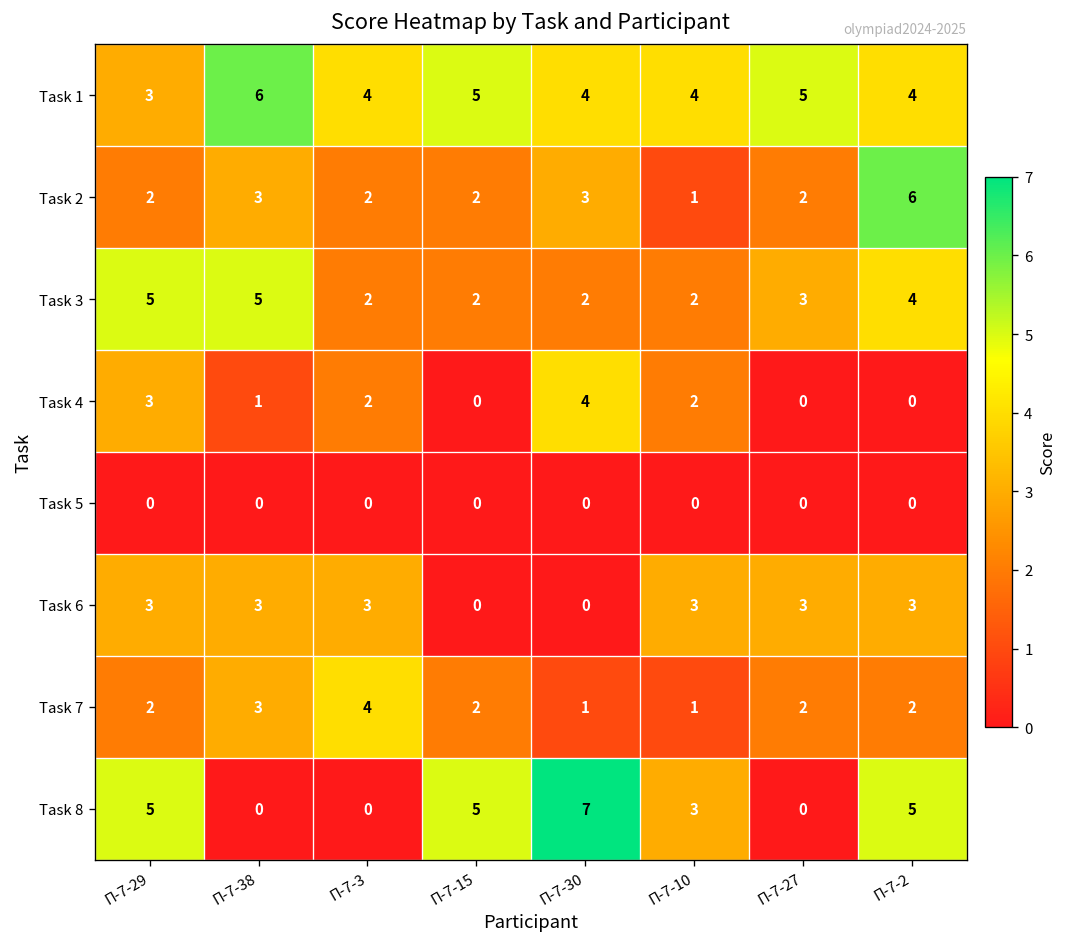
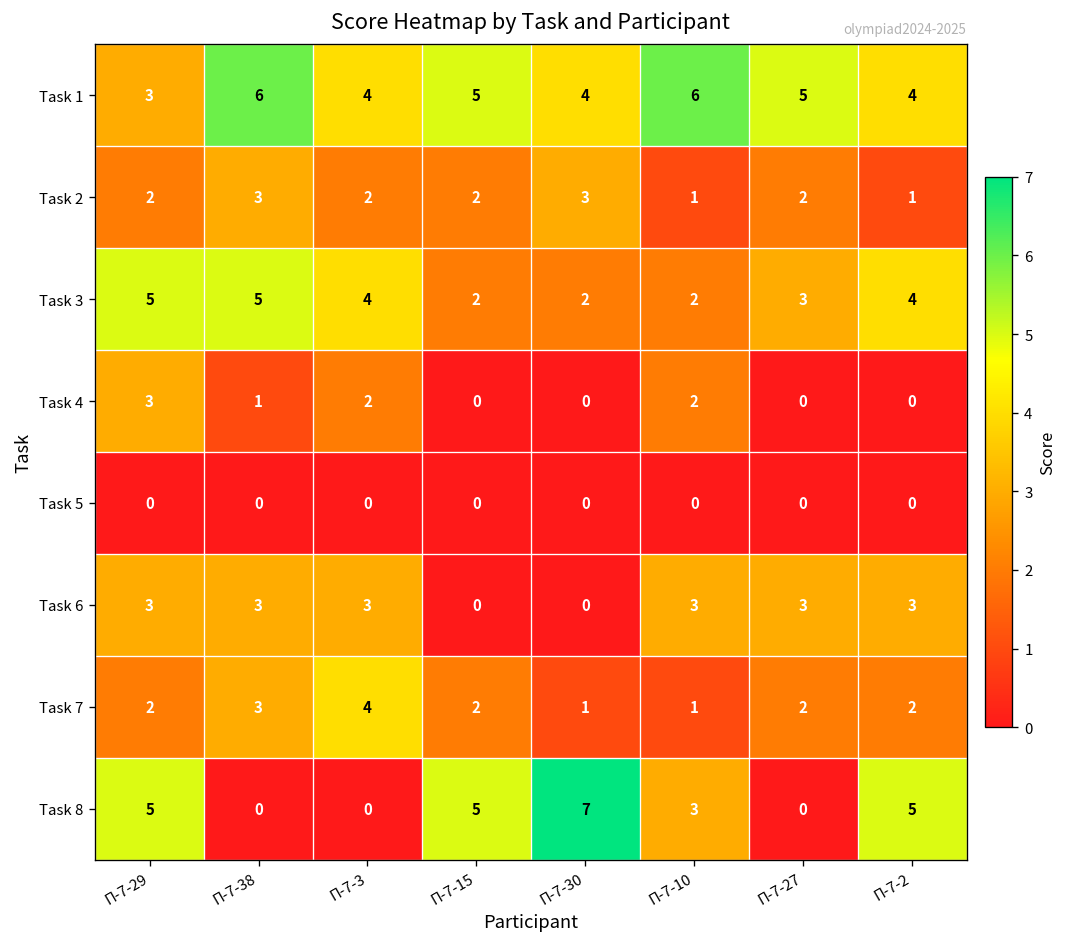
  {
    "Task 1": {
      "П-7-29": 3,
      "П-7-38": 6,
      "П-7-3": 4,
      "П-7-15": 5,
      "П-7-30": 4,
-     "П-7-10": 4,
+     "П-7-10": 6,
      "П-7-27": 5,
      "П-7-2": 4
    },
    "Task 2": {
      "П-7-29": 2,
      "П-7-38": 3,
      "П-7-3": 2,
      "П-7-15": 2,
      "П-7-30": 3,
      "П-7-10": 1,
      "П-7-27": 2,
-     "П-7-2": 6
+     "П-7-2": 1
    },
    "Task 3": {
      "П-7-29": 5,
      "П-7-38": 5,
-     "П-7-3": 2,
+     "П-7-3": 4,
      "П-7-15": 2,
      "П-7-30": 2,
      "П-7-10": 2,
      "П-7-27": 3,
      "П-7-2": 4
    },
    "Task 4": {
      "П-7-29": 3,
      "П-7-38": 1,
      "П-7-3": 2,
      "П-7-15": 0,
-     "П-7-30": 4,
+     "П-7-30": 0,
      "П-7-10": 2,
      "П-7-27": 0,
      "П-7-2": 0
    },
    "Task 5": {
      "П-7-29": 0,
      "П-7-38": 0,
      "П-7-3": 0,
      "П-7-15": 0,
      "П-7-30": 0,
      "П-7-10": 0,
      "П-7-27": 0,
      "П-7-2": 0
    },
    "Task 6": {
      "П-7-29": 3,
      "П-7-38": 3,
      "П-7-3": 3,
      "П-7-15": 0,
      "П-7-30": 0,
      "П-7-10": 3,
      "П-7-27": 3,
      "П-7-2": 3
    },
    "Task 7": {
      "П-7-29": 2,
      "П-7-38": 3,
      "П-7-3": 4,
      "П-7-15": 2,
      "П-7-30": 1,
      "П-7-10": 1,
      "П-7-27": 2,
      "П-7-2": 2
    },
    "Task 8": {
      "П-7-29": 5,
      "П-7-38": 0,
      "П-7-3": 0,
      "П-7-15": 5,
      "П-7-30": 7,
      "П-7-10": 3,
      "П-7-27": 0,
      "П-7-2": 5
    }
  }
